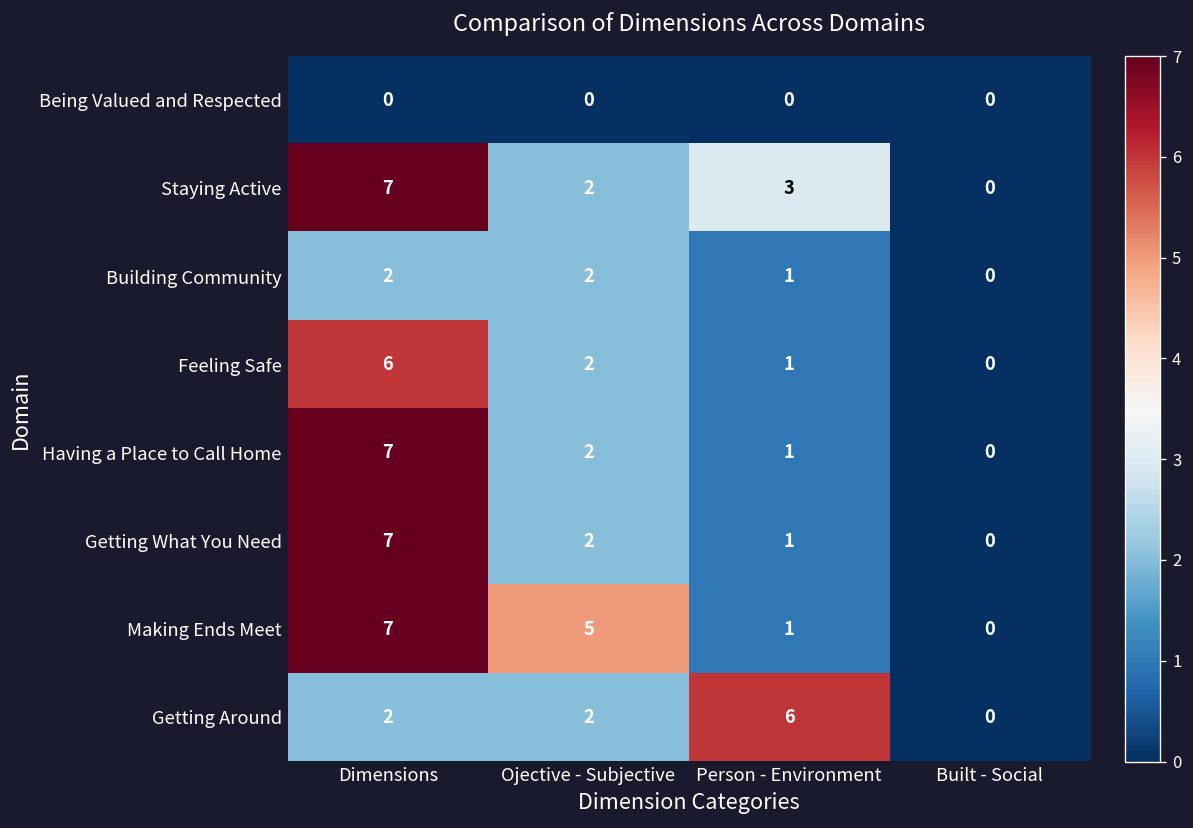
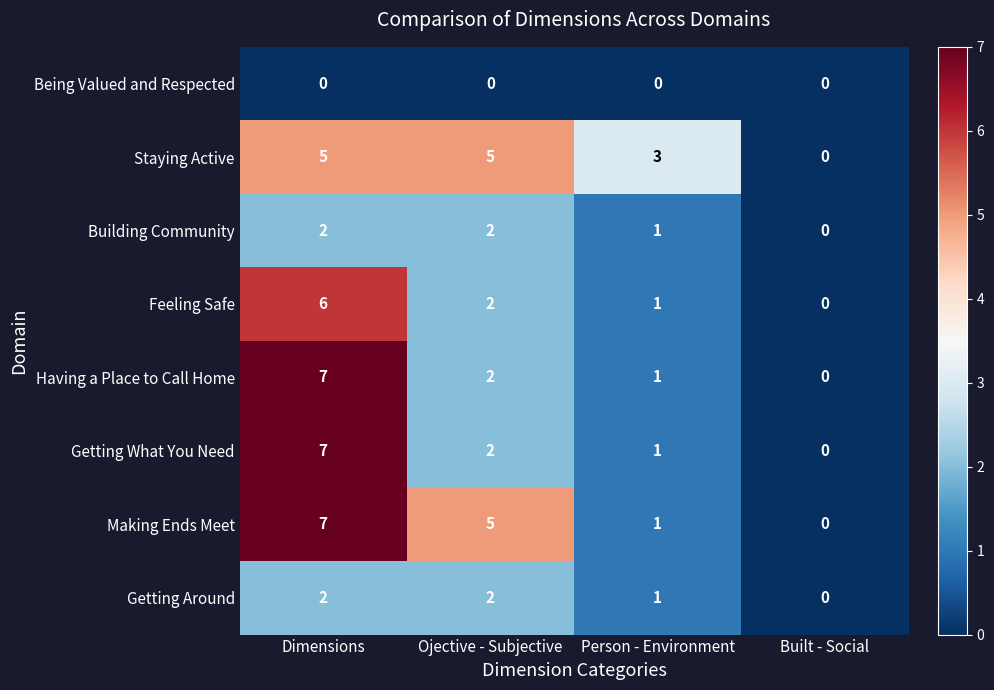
  {
    "Being Valued and Respected": {
      "Dimensions": 0,
      "Ojective - Subjective": 0,
      "Person - Environment": 0,
      "Built - Social": 0
    },
    "Staying Active": {
-     "Dimensions": 7,
-     "Ojective - Subjective": 2,
+     "Dimensions": 5,
+     "Ojective - Subjective": 5,
      "Person - Environment": 3,
      "Built - Social": 0
    },
    "Building Community": {
      "Dimensions": 2,
      "Ojective - Subjective": 2,
      "Person - Environment": 1,
      "Built - Social": 0
    },
    "Feeling Safe": {
      "Dimensions": 6,
      "Ojective - Subjective": 2,
      "Person - Environment": 1,
      "Built - Social": 0
    },
    "Having a Place to Call Home": {
      "Dimensions": 7,
      "Ojective - Subjective": 2,
      "Person - Environment": 1,
      "Built - Social": 0
    },
    "Getting What You Need": {
      "Dimensions": 7,
      "Ojective - Subjective": 2,
      "Person - Environment": 1,
      "Built - Social": 0
    },
    "Making Ends Meet": {
      "Dimensions": 7,
      "Ojective - Subjective": 5,
      "Person - Environment": 1,
      "Built - Social": 0
    },
    "Getting Around": {
      "Dimensions": 2,
      "Ojective - Subjective": 2,
-     "Person - Environment": 6,
+     "Person - Environment": 1,
      "Built - Social": 0
    }
  }
